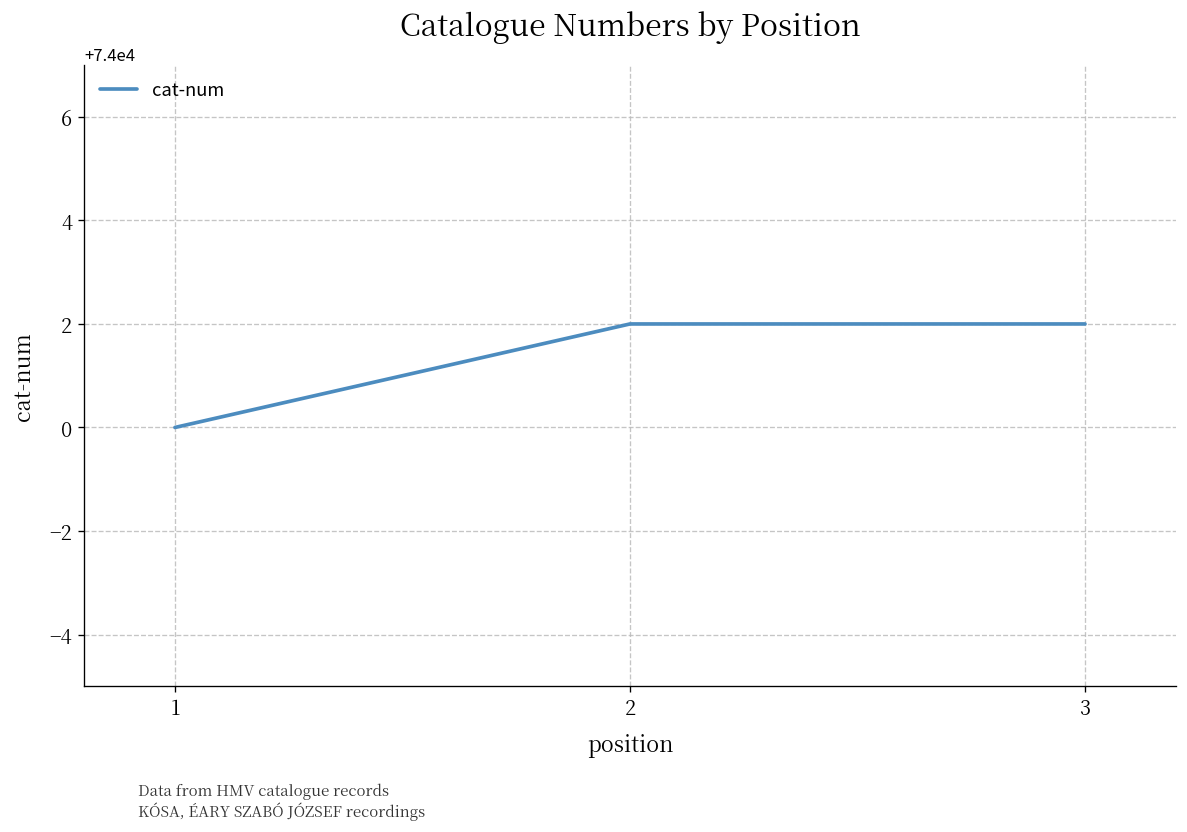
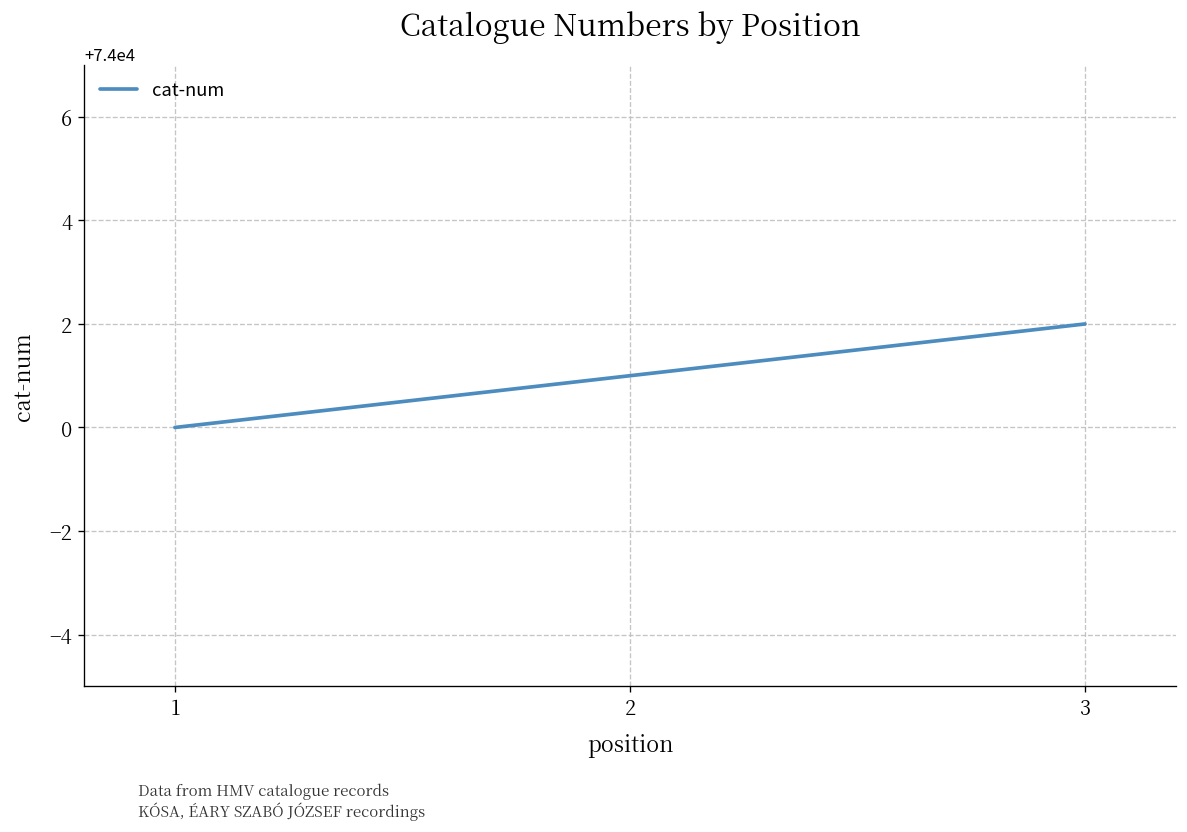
  {
    "1": 74000,
-   "2": 74002,
+   "2": 74001,
    "3": 74002
  }
